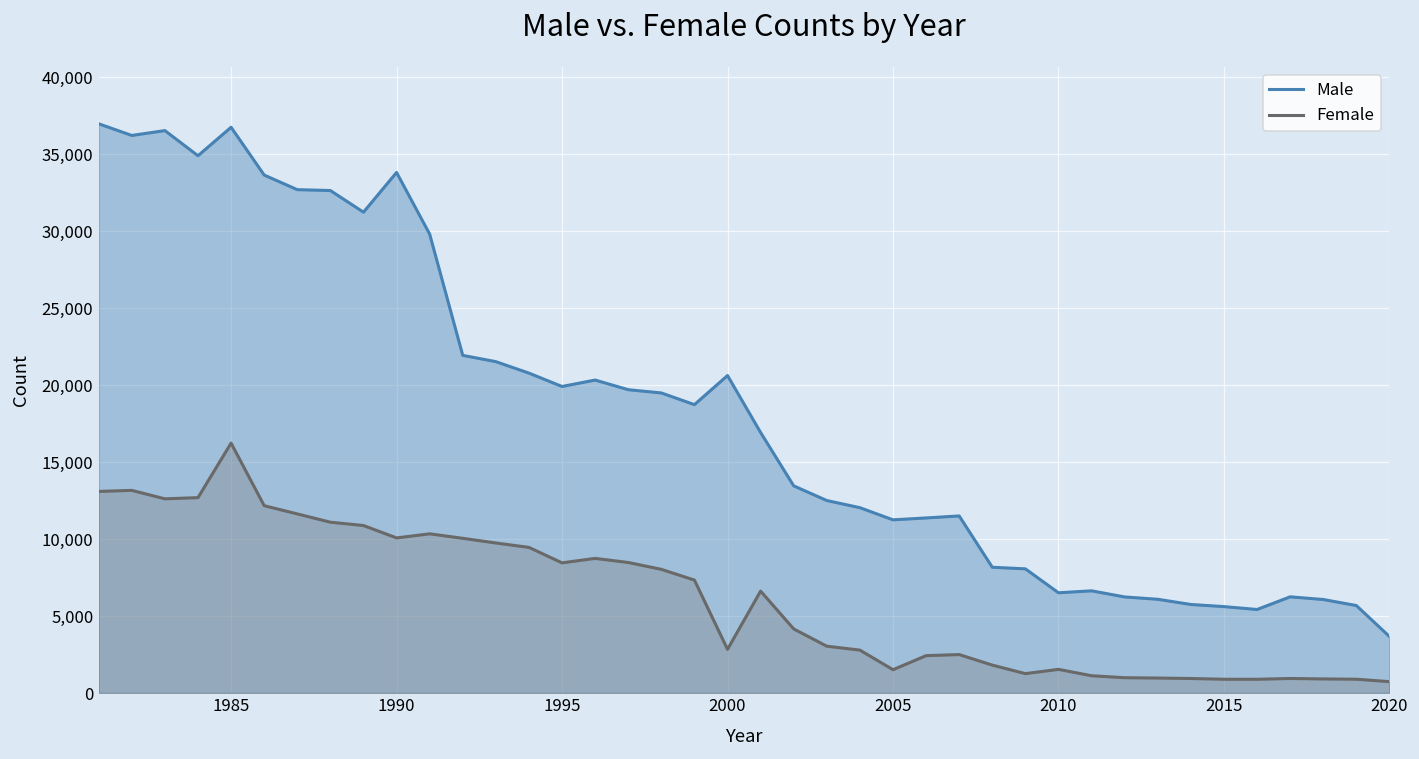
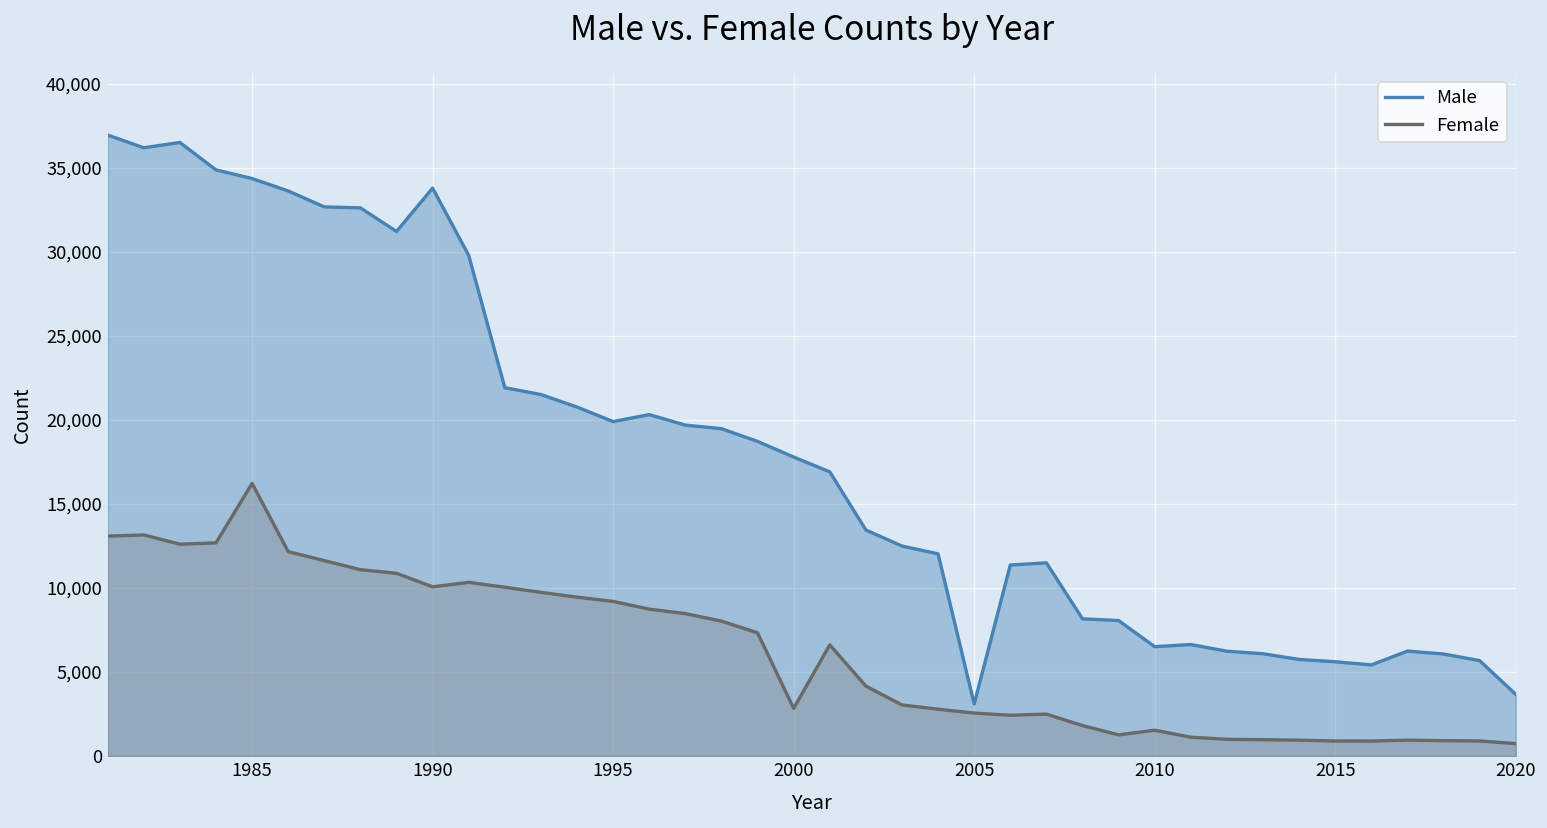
  {
    "Male": {
-     "1985": "36,700",
+     "1985": "34,400",
      "1990": "33,800",
      "1995": "19,900",
-     "2000": "20,600",
-     "2005": "11,200",
+     "2000": "17,800",
+     "2005": "3,100",
      "2010": "6,500",
      "2015": "5,600",
      "2020": "3,700"
    },
    "Female": {
      "1985": "16,200",
      "1990": "10,100",
-     "1995": "8,500",
+     "1995": "9,200",
      "2000": "2,800",
-     "2005": "1,500",
+     "2005": "2,600",
      "2010": "1,500",
      "2015": "900",
      "2020": "700"
    }
  }
